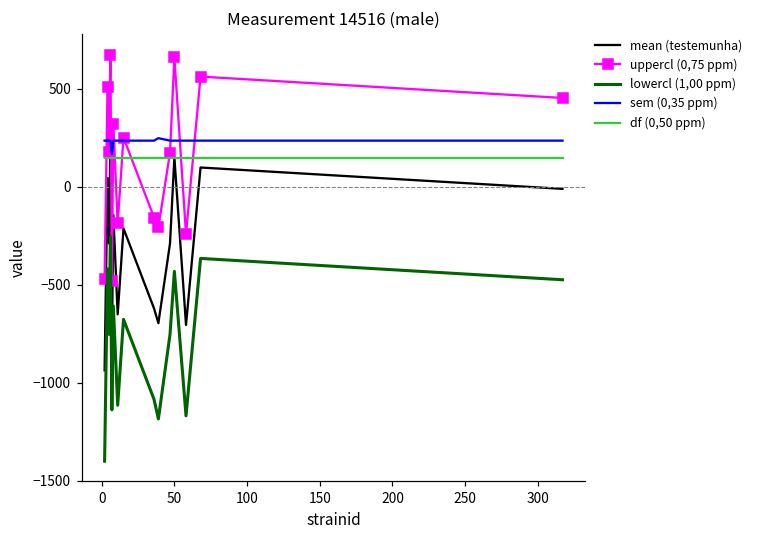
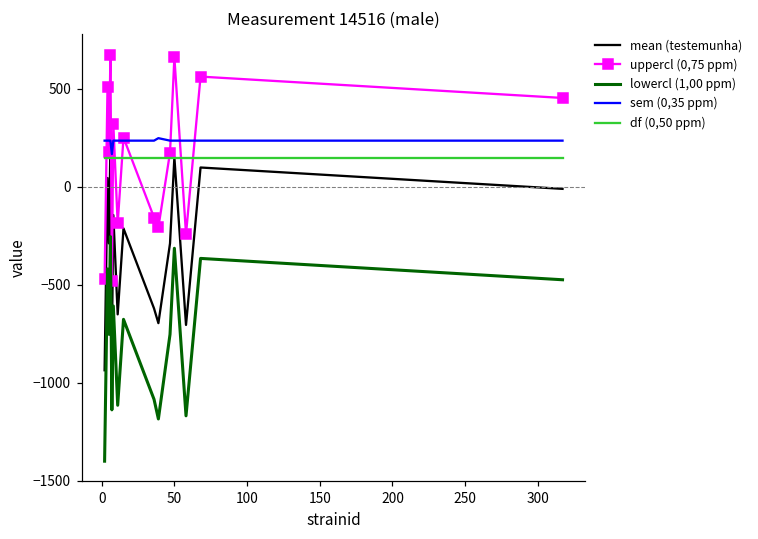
  {
    "uppercl (0,75 ppm)": {
      "50": 660
    },
    "lowercl (1,00 ppm)": {
-     "50": -430
+     "50": -310
    },
    "sem (0,35 ppm)": {
      "50": 230
    }
  }
